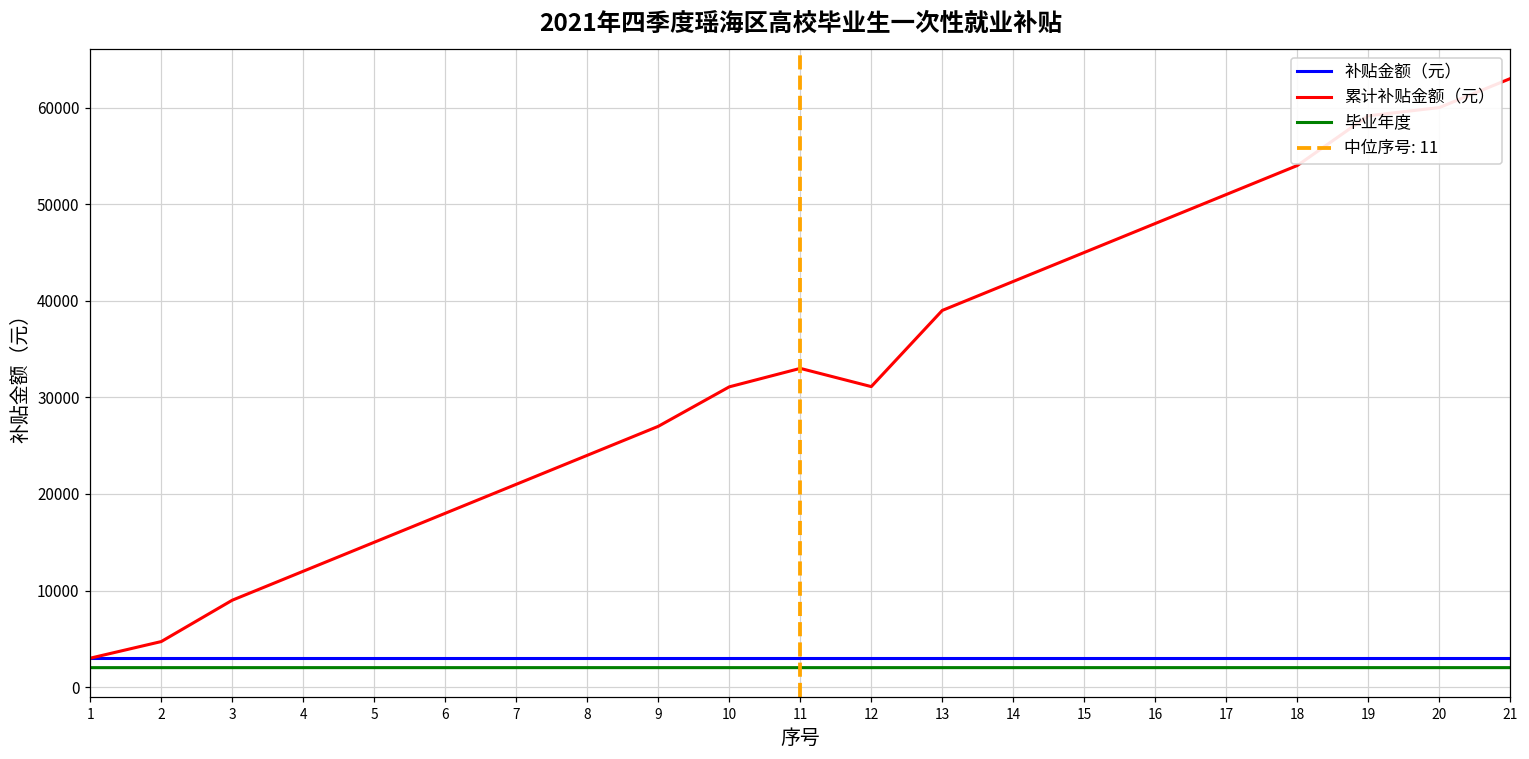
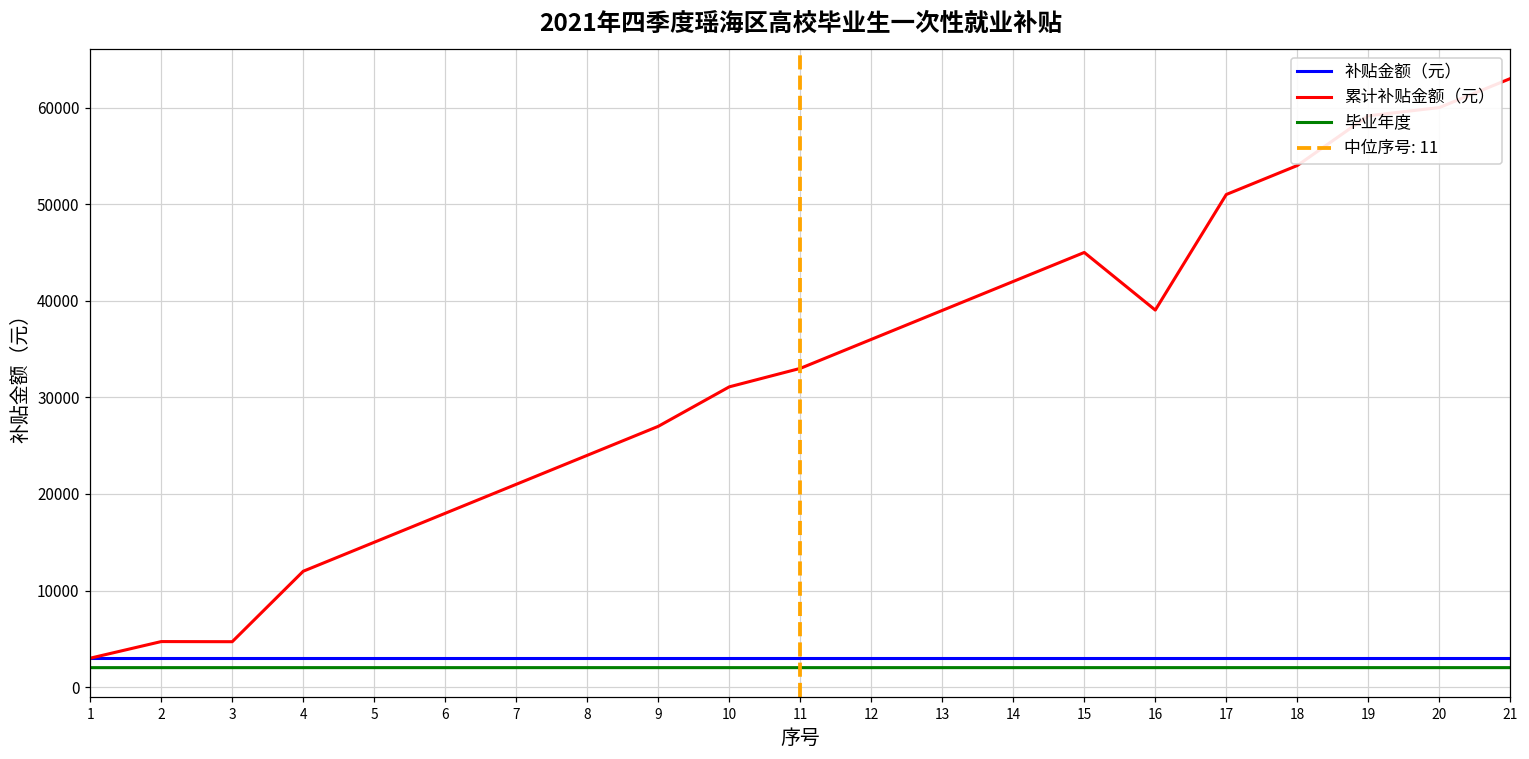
  {
    "补贴金额（元）": {
      "2": 3000,
      "3": 3000,
      "4": 3000,
      "5": 3000,
      "6": 3000,
      "7": 3000,
      "8": 3000,
      "9": 3000,
      "10": 3000,
      "11": 3000,
      "12": 3000,
      "13": 3000,
      "14": 3000,
      "15": 3000,
      "16": 3000,
      "17": 3000,
      "18": 3000,
      "19": 3000,
      "20": 3000,
      "21": 3000
    },
    "累计补贴金额（元）": {
      "2": 5000,
-     "3": 9000,
+     "3": 5000,
      "4": 12000,
      "5": 15000,
      "6": 18000,
      "7": 21000,
      "8": 24000,
      "9": 27000,
      "10": 31000,
      "11": 33000,
-     "12": 31000,
+     "12": 36000,
      "13": 39000,
      "14": 42000,
      "15": 45000,
-     "16": 48000,
+     "16": 39000,
      "17": 51000,
      "21": 63000
    },
    "毕业年度": {
      "1": 2000,
      "2": 2000,
      "3": 2000,
      "4": 2000,
      "5": 2000,
      "6": 2000,
      "7": 2000,
      "8": 2000,
      "9": 2000,
      "10": 2000,
      "11": 2000,
      "12": 2000,
      "13": 2000,
      "14": 2000,
      "15": 2000,
      "16": 2000,
      "17": 2000,
      "18": 2000,
      "19": 2000,
      "20": 2000,
      "21": 2000
    }
  }
